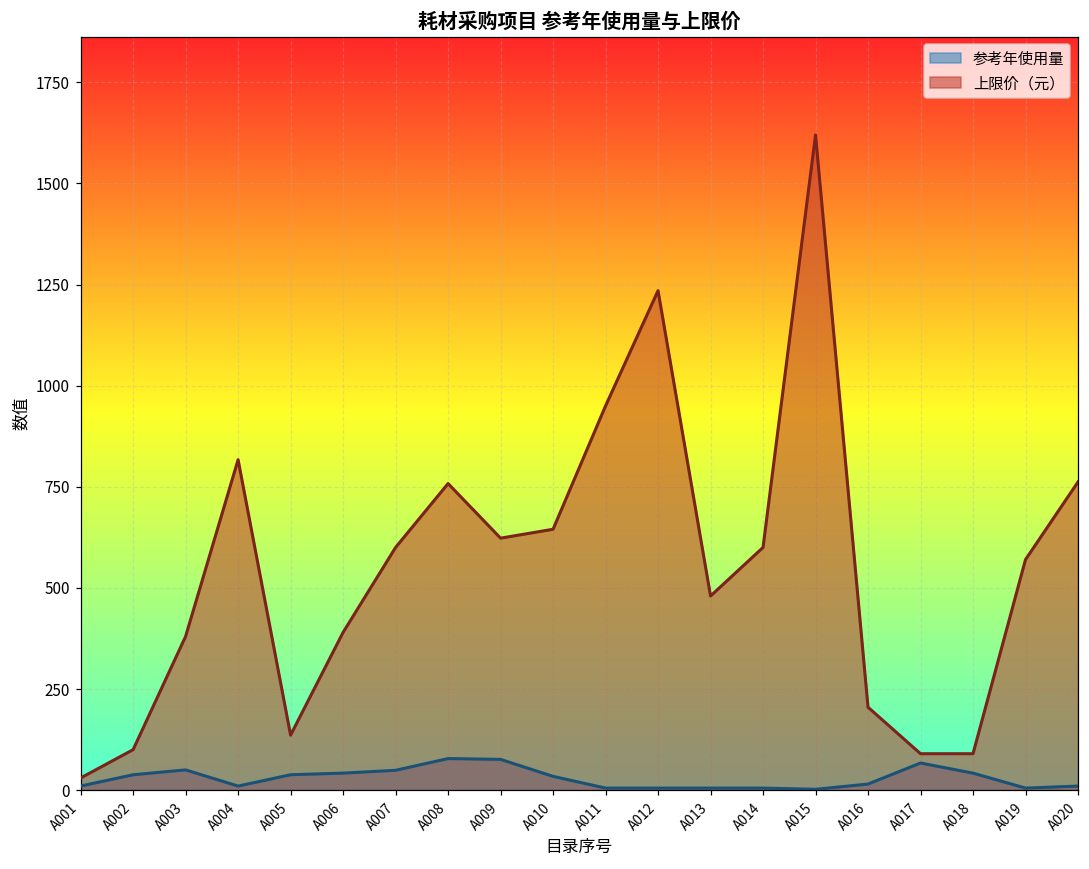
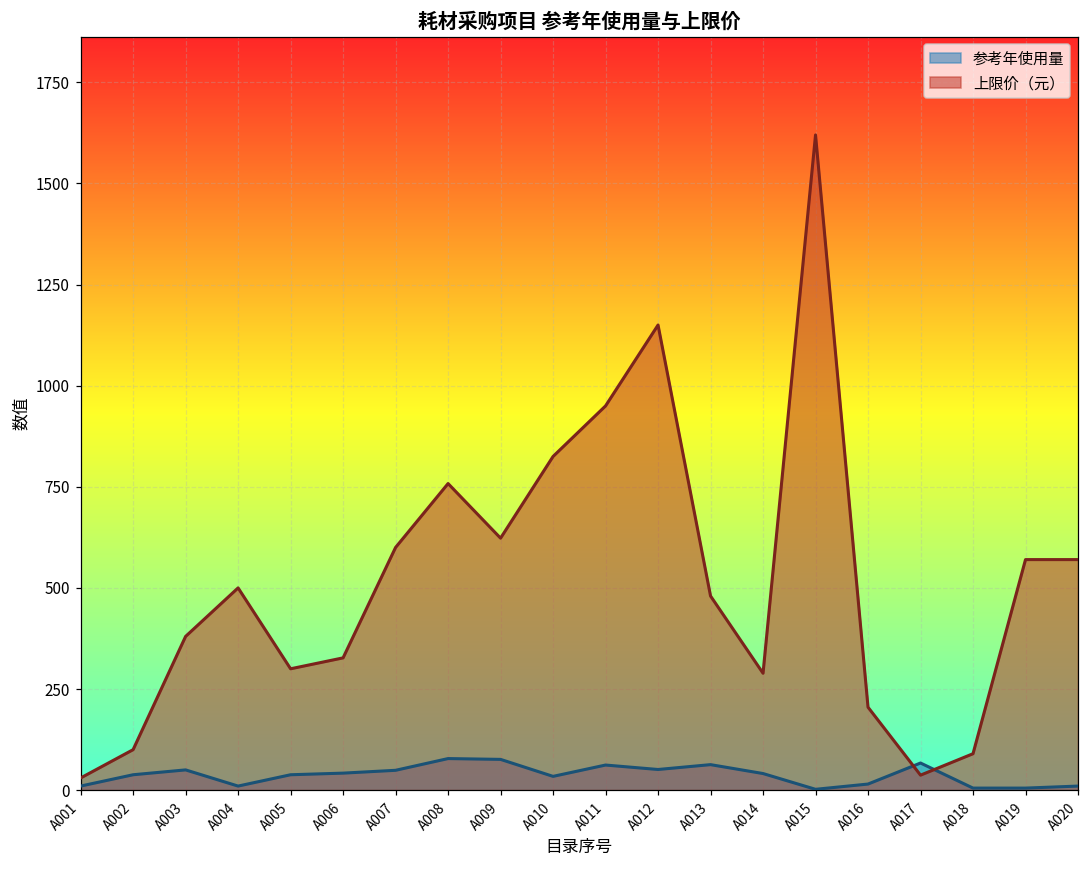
  {
    "参考年使用量": {
      "A001": 10,
      "A002": 40,
      "A003": 50,
      "A004": 10,
      "A005": 40,
      "A006": 40,
      "A007": 50,
      "A008": 80,
      "A009": 80,
      "A010": 30,
-     "A011": 10,
-     "A012": 10,
-     "A013": 10,
-     "A014": 10,
+     "A011": 60,
+     "A012": 50,
+     "A013": 60,
+     "A014": 40,
      "A015": 0,
      "A016": 20,
      "A017": 70,
-     "A018": 40,
+     "A018": 10,
      "A019": 10,
      "A020": 10
    },
    "上限价（元）": {
      "A001": 30,
      "A002": 100,
      "A003": 380,
-     "A004": 820,
-     "A005": 140,
-     "A006": 390,
+     "A004": 500,
+     "A005": 300,
+     "A006": 330,
      "A007": 600,
      "A008": 760,
      "A009": 620,
-     "A010": 650,
+     "A010": 830,
      "A011": 950,
-     "A012": 1240,
+     "A012": 1150,
      "A013": 480,
-     "A014": 600,
+     "A014": 290,
      "A015": 1620,
      "A016": 210,
-     "A017": 90,
+     "A017": 40,
      "A018": 90,
      "A019": 570,
-     "A020": 760
+     "A020": 570
    }
  }
